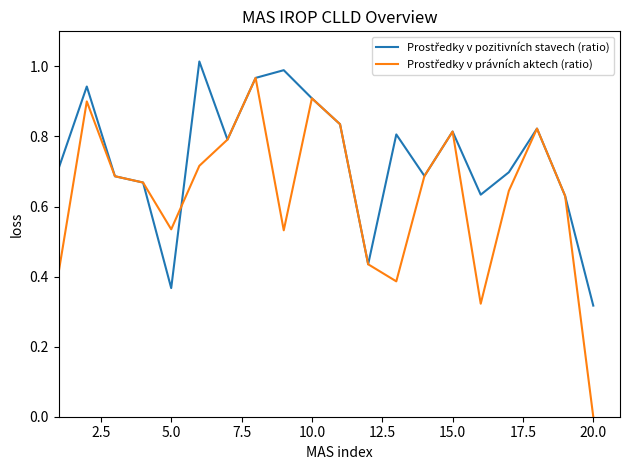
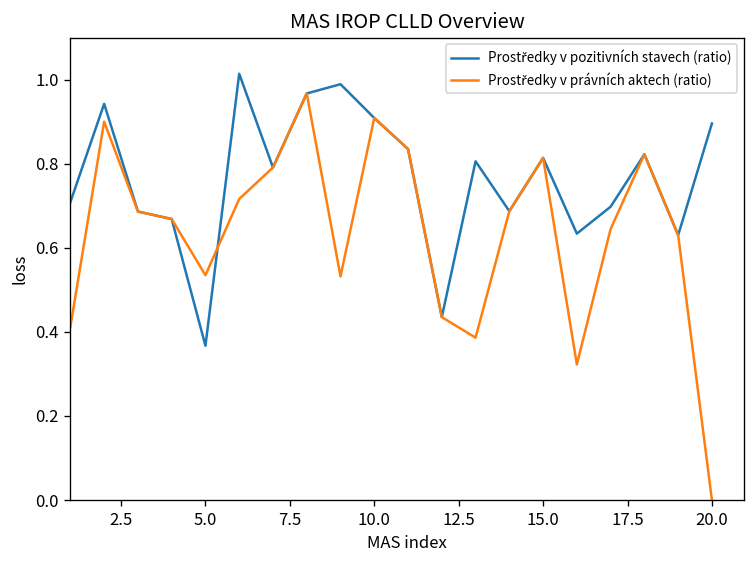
  {
    "Prostředky v pozitivních stavech (ratio)": {
      "5.0": 0.37,
-     "20.0": 0.32
+     "20.0": 0.90
    },
    "Prostředky v právních aktech (ratio)": {
      "5.0": 0.53,
      "20.0": 0.00
    }
  }
